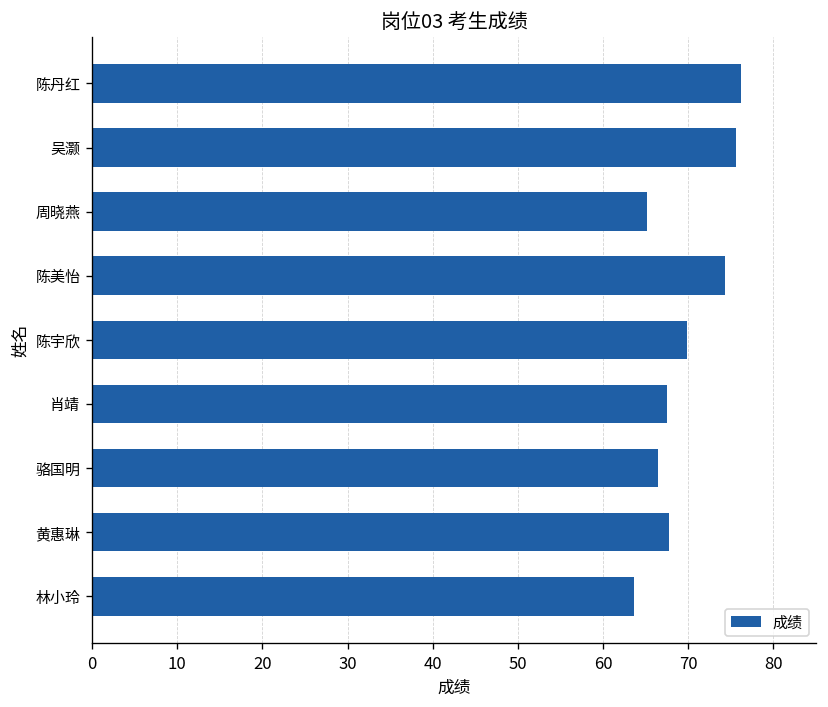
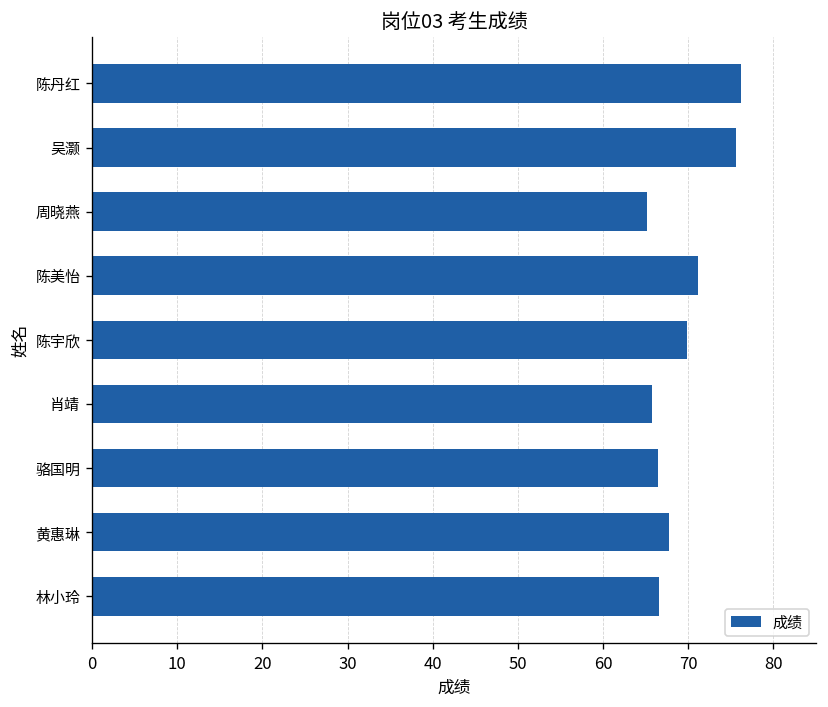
  {
    "陈丹红": 76,
    "吴灏": 76,
    "周晓燕": 65,
-   "陈美怡": 74,
+   "陈美怡": 71,
    "陈宇欣": 70,
-   "肖靖": 68,
+   "肖靖": 66,
    "骆国明": 67,
    "黄惠琳": 68,
-   "林小玲": 64
+   "林小玲": 67
  }
